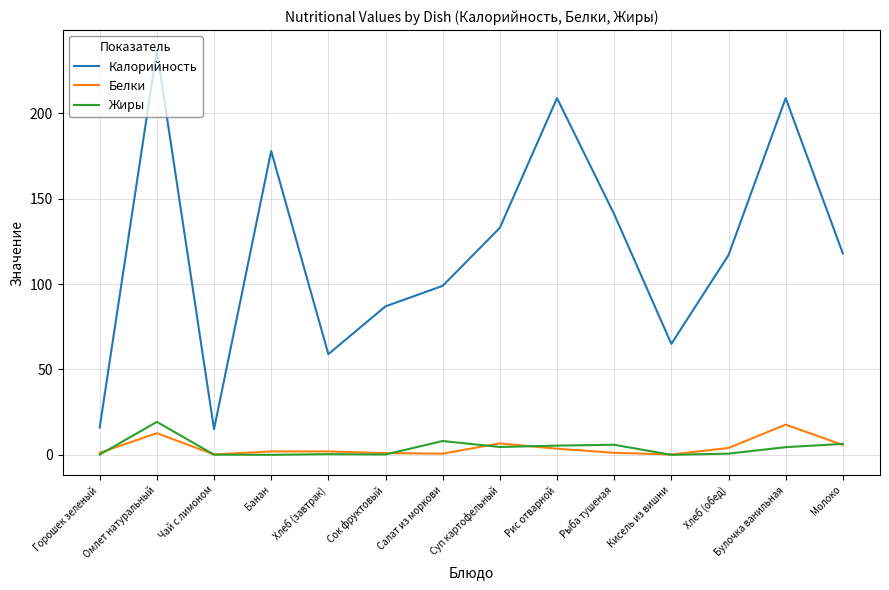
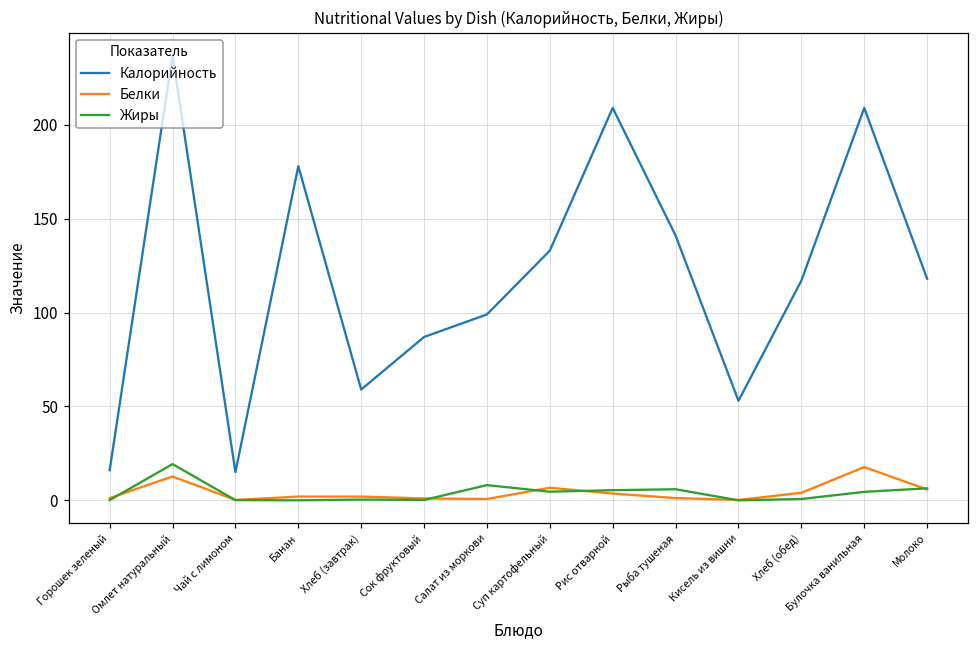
  {
    "Калорийность": {
      "Горошек зеленый": 16,
      "Чай с лимоном": 15,
      "Банан": 178,
      "Хлеб (завтрак)": 59,
      "Сок фруктовый": 87,
      "Салат из моркови": 99,
      "Суп картофельный": 133,
      "Рис отварной": 209,
      "Рыба тушеная": 141,
-     "Кисель из вишни": 65,
+     "Кисель из вишни": 53,
      "Хлеб (обед)": 117,
      "Булочка ванильная": 209,
      "Молоко": 118
    },
    "Белки": {
      "Омлет натуральный": 13,
      "Банан": 2,
      "Хлеб (завтрак)": 2,
      "Салат из моркови": 1,
      "Суп картофельный": 7,
      "Рис отварной": 4,
      "Рыба тушеная": 1,
      "Хлеб (обед)": 4,
      "Булочка ванильная": 18
    },
    "Жиры": {
      "Омлет натуральный": 19,
      "Банан": 0,
      "Хлеб (завтрак)": 0,
      "Салат из моркови": 8,
      "Суп картофельный": 5,
      "Рис отварной": 5,
      "Рыба тушеная": 6,
      "Хлеб (обед)": 1,
      "Булочка ванильная": 5
    }
  }
